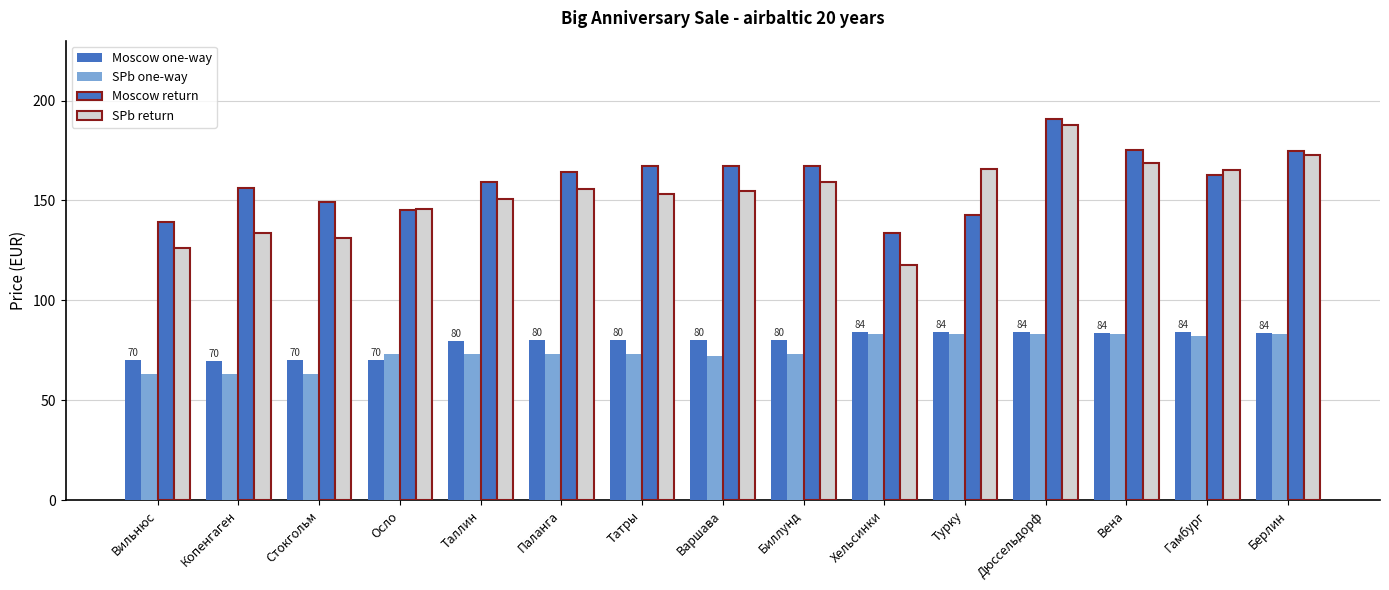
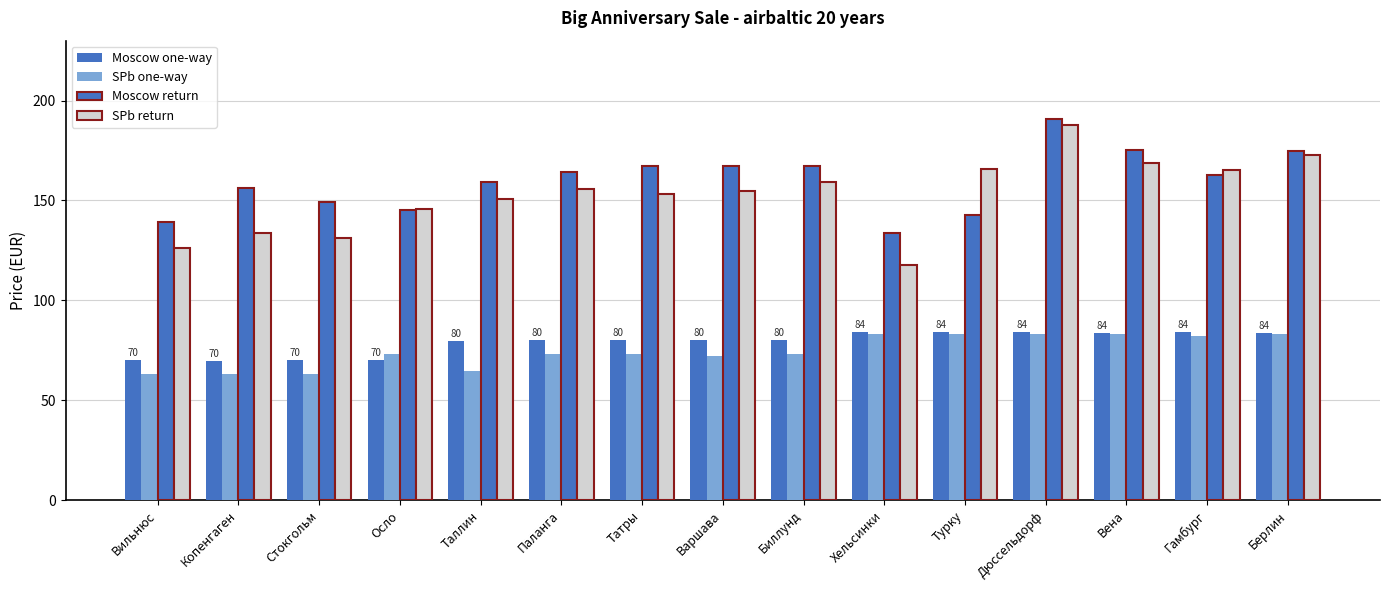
  {
    "SPb one-way": {
      "Вильнюс": 63,
      "Копенгаген": 63,
      "Стокгольм": 63,
      "Осло": 73,
-     "Таллин": 73,
+     "Таллин": 65,
      "Паланга": 73,
      "Татры": 73,
      "Варшава": 72,
      "Биллунд": 73,
      "Хельсинки": 83,
      "Турку": 83,
      "Дюссельдорф": 83,
      "Вена": 83,
      "Гамбург": 82,
      "Берлин": 83
    },
    "SPb return": {
      "Вильнюс": 126,
      "Копенгаген": 134,
      "Стокгольм": 131,
      "Осло": 146,
      "Таллин": 151,
      "Паланга": 156,
      "Татры": 153,
      "Варшава": 155,
      "Биллунд": 159,
      "Хельсинки": 118,
      "Турку": 166,
      "Дюссельдорф": 188,
      "Вена": 169,
      "Гамбург": 165,
      "Берлин": 173
    }
  }
